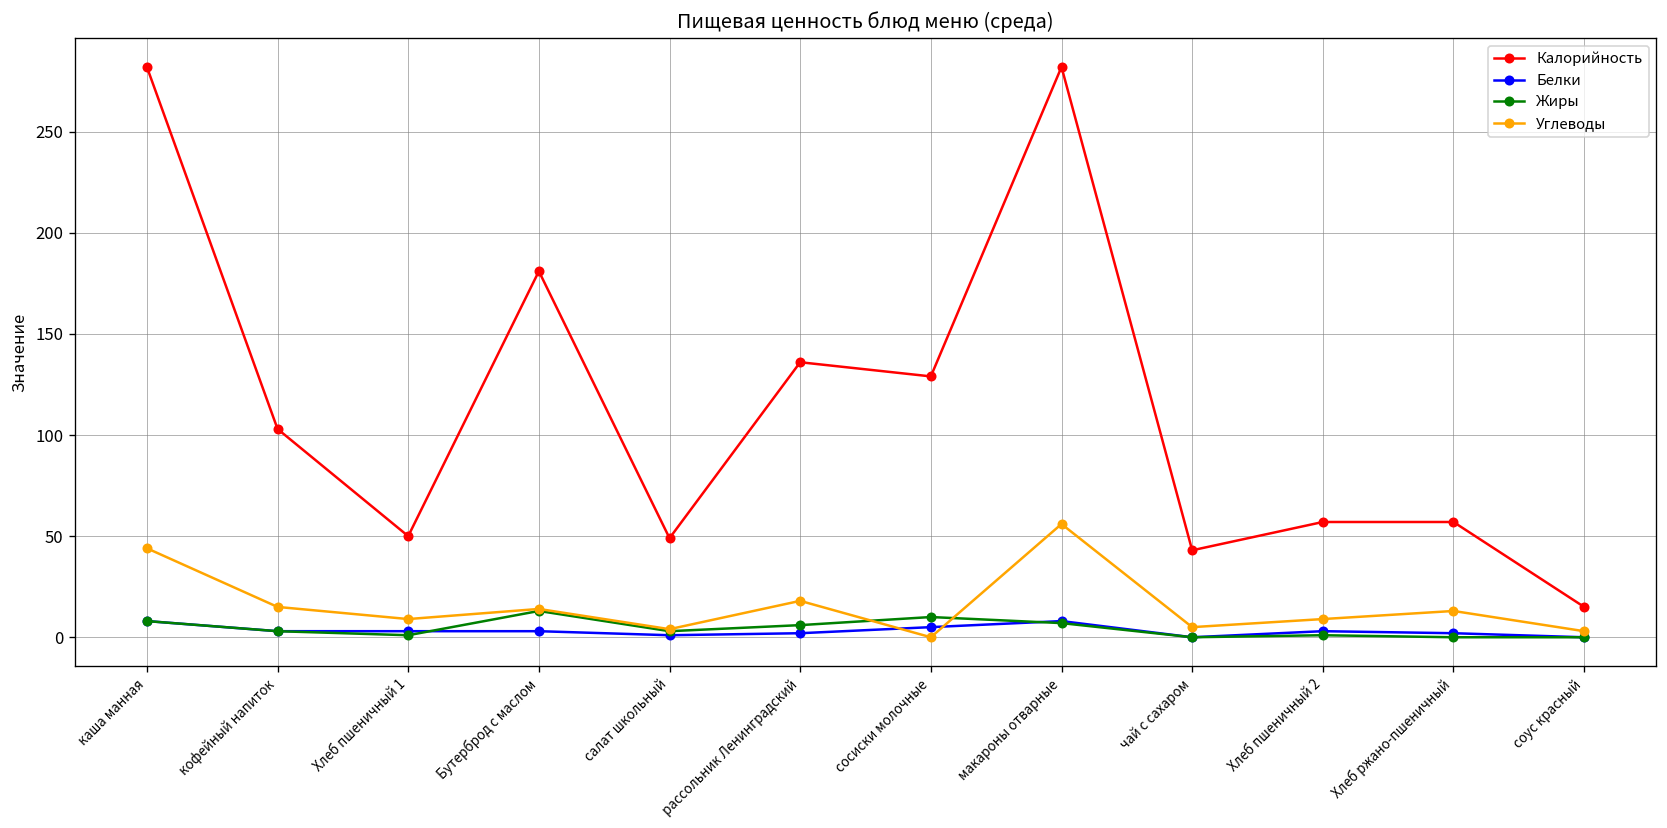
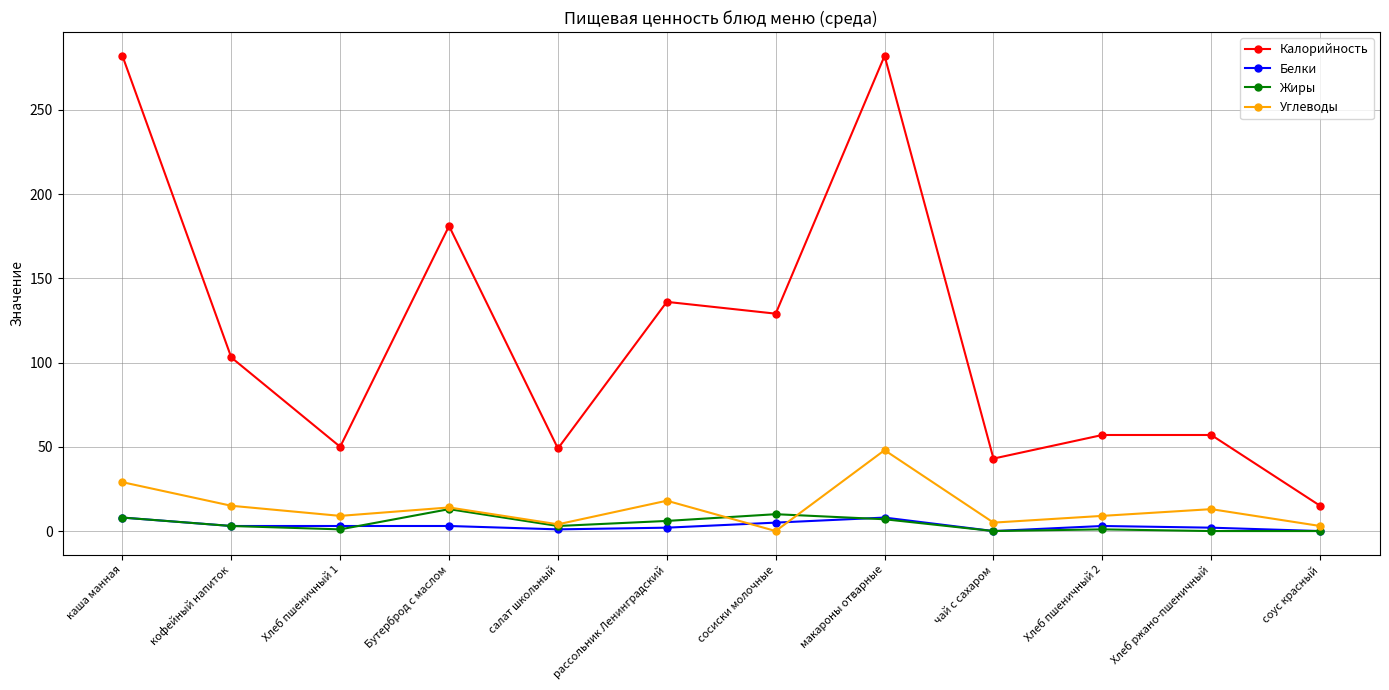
  {
    "Калорийность": {
      "каша манная": 282,
      "кофейный напиток": 103,
      "Хлеб пшеничный 1": 50,
      "Бутерброд с маслом": 181,
      "салат школьный": 49,
      "рассольник Ленинградский": 136,
      "сосиски молочные": 129,
      "макароны отварные": 282,
      "чай с сахаром": 43,
      "Хлеб пшеничный 2": 57,
      "Хлеб ржано-пшеничный": 57,
      "соус красный": 15
    },
    "Белки": {
      "Хлеб пшеничный 1": 3,
      "Бутерброд с маслом": 3,
      "салат школьный": 1,
      "рассольник Ленинградский": 2,
      "сосиски молочные": 5,
      "Хлеб пшеничный 2": 3,
      "Хлеб ржано-пшеничный": 2
    },
    "Жиры": {
      "Хлеб пшеничный 1": 1,
      "рассольник Ленинградский": 6,
      "сосиски молочные": 10,
      "Хлеб пшеничный 2": 1,
      "Хлеб ржано-пшеничный": 0
    },
    "Углеводы": {
-     "каша манная": 44,
+     "каша манная": 29,
      "кофейный напиток": 15,
      "Хлеб пшеничный 1": 9,
      "рассольник Ленинградский": 18,
      "сосиски молочные": 0,
-     "макароны отварные": 56,
+     "макароны отварные": 48,
      "чай с сахаром": 5,
      "Хлеб пшеничный 2": 9,
      "Хлеб ржано-пшеничный": 13,
      "соус красный": 3
    }
  }
